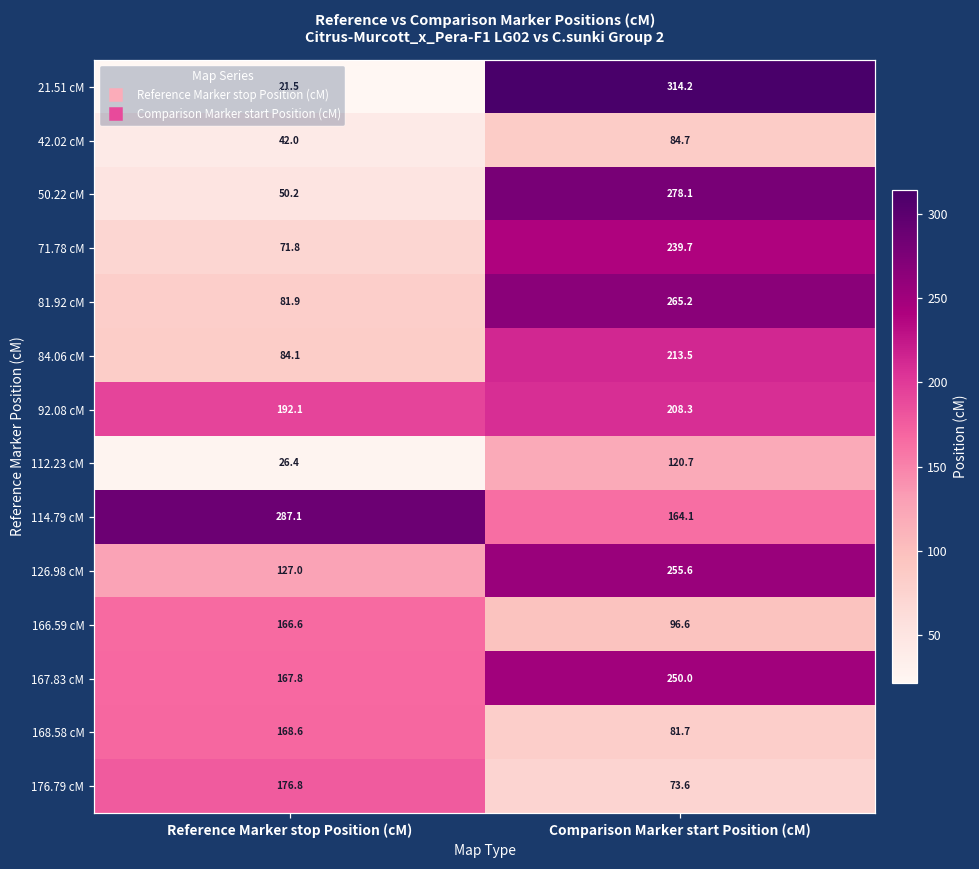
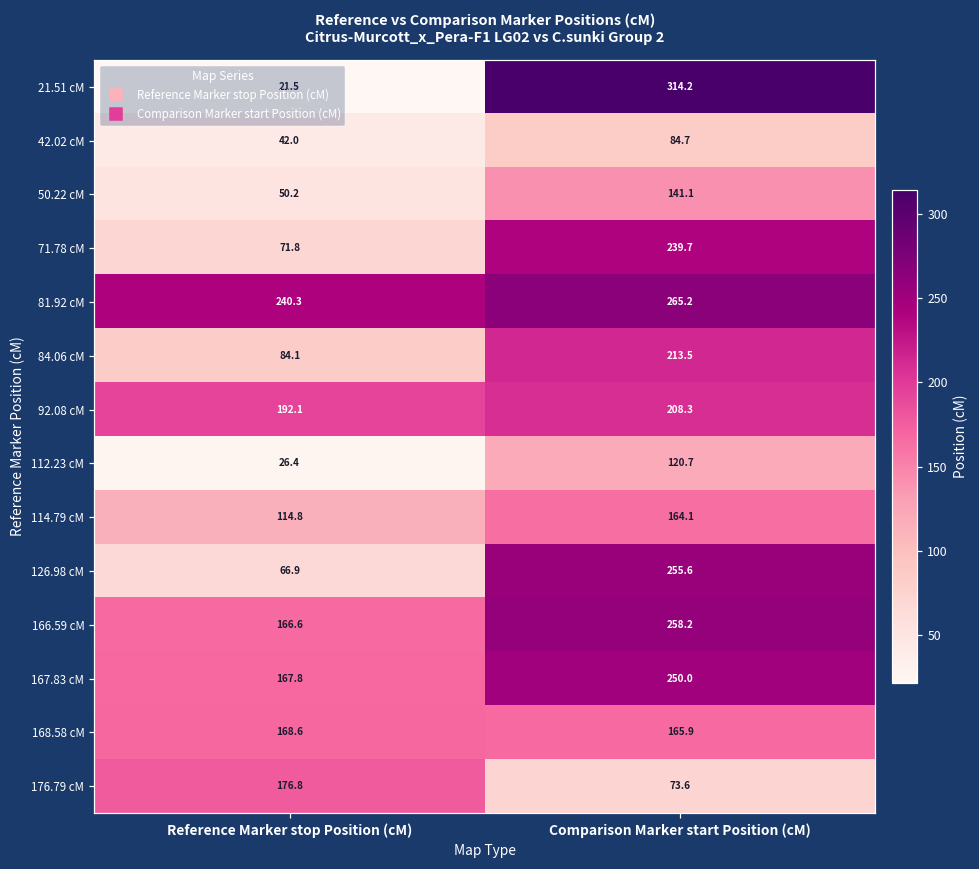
  {
    "21.51 cM": {
      "Comparison Marker start Position (cM)": 314.2
    },
    "42.02 cM": {
      "Reference Marker stop Position (cM)": 42.0,
      "Comparison Marker start Position (cM)": 84.7
    },
    "50.22 cM": {
      "Reference Marker stop Position (cM)": 50.2,
-     "Comparison Marker start Position (cM)": 278.1
+     "Comparison Marker start Position (cM)": 141.1
    },
    "71.78 cM": {
      "Reference Marker stop Position (cM)": 71.8,
      "Comparison Marker start Position (cM)": 239.7
    },
    "81.92 cM": {
-     "Reference Marker stop Position (cM)": 81.9,
+     "Reference Marker stop Position (cM)": 240.3,
      "Comparison Marker start Position (cM)": 265.2
    },
    "84.06 cM": {
      "Reference Marker stop Position (cM)": 84.1,
      "Comparison Marker start Position (cM)": 213.5
    },
    "92.08 cM": {
      "Reference Marker stop Position (cM)": 192.1,
      "Comparison Marker start Position (cM)": 208.3
    },
    "112.23 cM": {
      "Reference Marker stop Position (cM)": 26.4,
      "Comparison Marker start Position (cM)": 120.7
    },
    "114.79 cM": {
-     "Reference Marker stop Position (cM)": 287.1,
+     "Reference Marker stop Position (cM)": 114.8,
      "Comparison Marker start Position (cM)": 164.1
    },
    "126.98 cM": {
-     "Reference Marker stop Position (cM)": 127.0,
+     "Reference Marker stop Position (cM)": 66.9,
      "Comparison Marker start Position (cM)": 255.6
    },
    "166.59 cM": {
      "Reference Marker stop Position (cM)": 166.6,
-     "Comparison Marker start Position (cM)": 96.6
+     "Comparison Marker start Position (cM)": 258.2
    },
    "167.83 cM": {
      "Reference Marker stop Position (cM)": 167.8,
      "Comparison Marker start Position (cM)": 250.0
    },
    "168.58 cM": {
      "Reference Marker stop Position (cM)": 168.6,
-     "Comparison Marker start Position (cM)": 81.7
+     "Comparison Marker start Position (cM)": 165.9
    },
    "176.79 cM": {
      "Reference Marker stop Position (cM)": 176.8,
      "Comparison Marker start Position (cM)": 73.6
    }
  }
